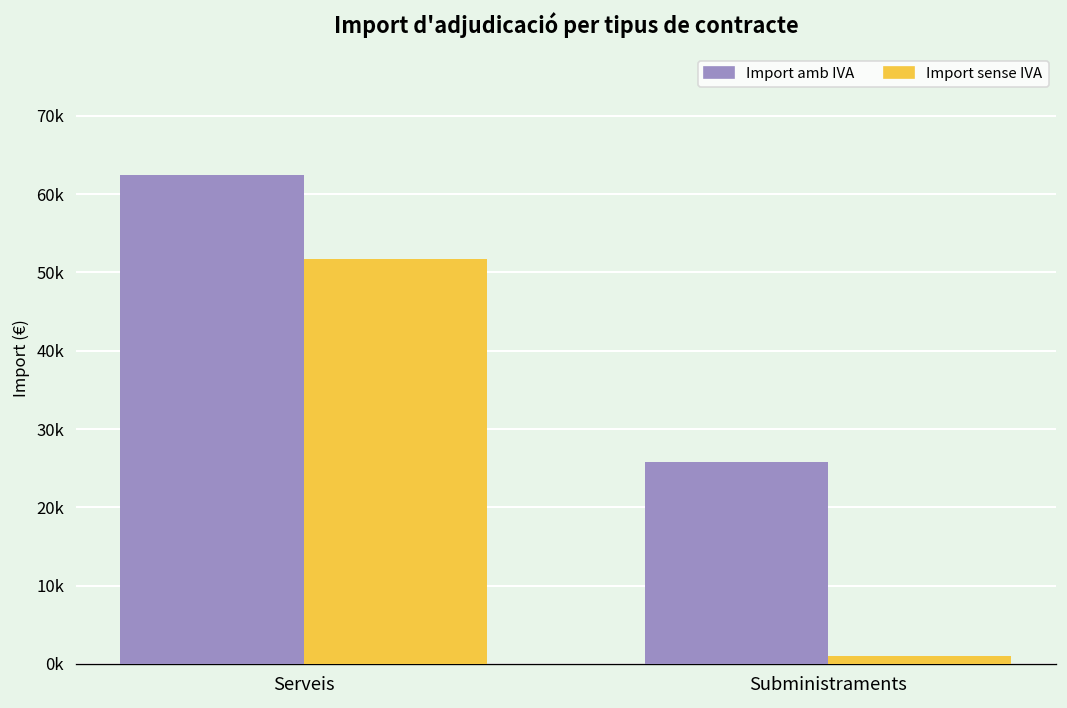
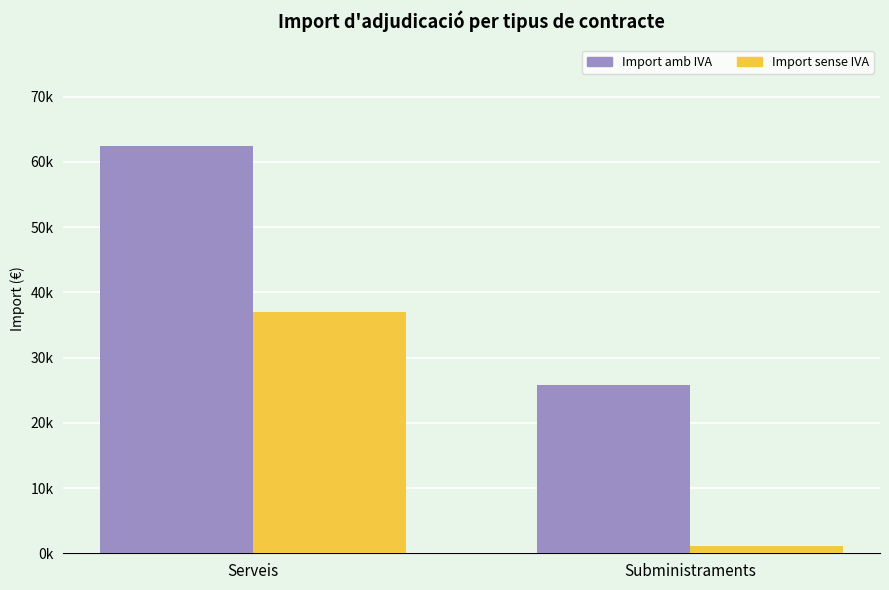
  {
    "Import amb IVA": {
      "Serveis": 62000,
      "Subministraments": 26000
    },
    "Import sense IVA": {
-     "Serveis": 52000,
+     "Serveis": 37000,
      "Subministraments": 1000
    }
  }
